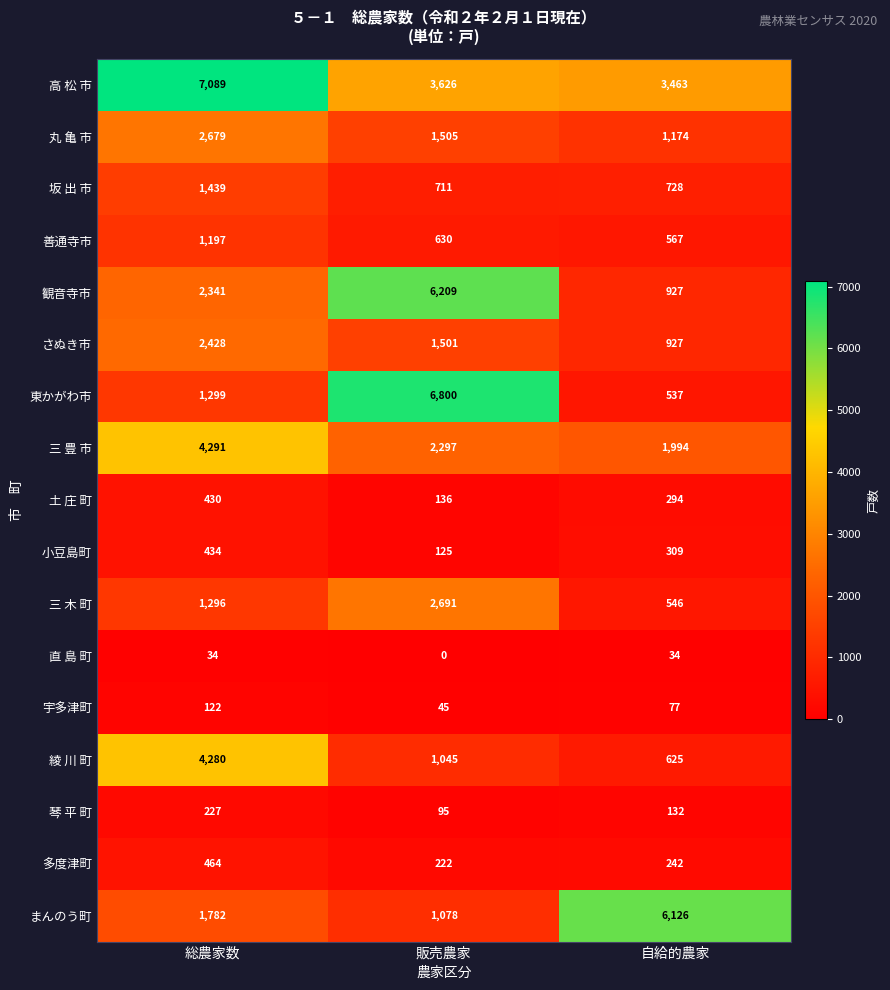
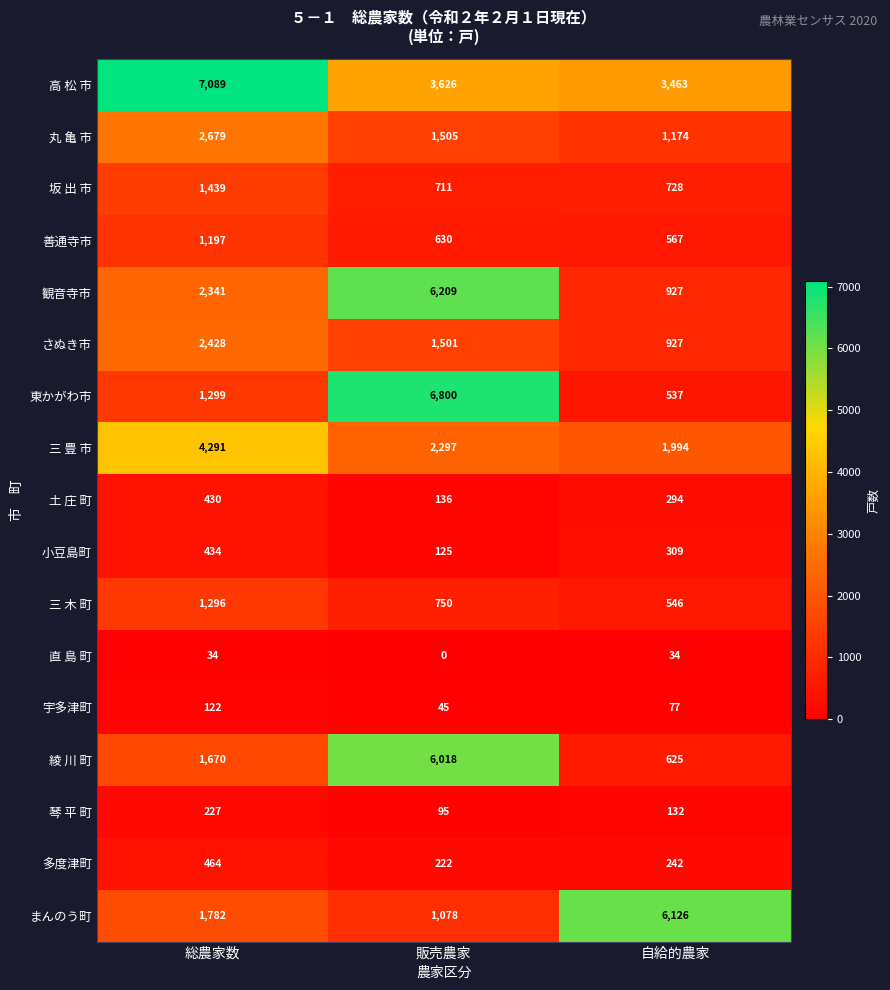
  {
    "高 松 市": {
      "総農家数": "7,089",
      "販売農家": "3,626",
      "自給的農家": "3,463"
    },
    "丸 亀 市": {
      "総農家数": "2,679",
      "販売農家": "1,505",
      "自給的農家": "1,174"
    },
    "坂 出 市": {
      "総農家数": "1,439",
      "販売農家": "711",
      "自給的農家": "728"
    },
    "善通寺市": {
      "総農家数": "1,197",
      "販売農家": "630",
      "自給的農家": "567"
    },
    "観音寺市": {
      "総農家数": "2,341",
      "販売農家": "6,209",
      "自給的農家": "927"
    },
    "さぬき市": {
      "総農家数": "2,428",
      "販売農家": "1,501",
      "自給的農家": "927"
    },
    "東かがわ市": {
      "総農家数": "1,299",
      "販売農家": "6,800",
      "自給的農家": "537"
    },
    "三 豊 市": {
      "総農家数": "4,291",
      "販売農家": "2,297",
      "自給的農家": "1,994"
    },
    "土 庄 町": {
      "総農家数": "430",
      "販売農家": "136",
      "自給的農家": "294"
    },
    "小豆島町": {
      "総農家数": "434",
      "販売農家": "125",
      "自給的農家": "309"
    },
    "三 木 町": {
      "総農家数": "1,296",
-     "販売農家": "2,691",
+     "販売農家": "750",
      "自給的農家": "546"
    },
    "直 島 町": {
      "総農家数": "34",
      "販売農家": "0",
      "自給的農家": "34"
    },
    "宇多津町": {
      "総農家数": "122",
      "販売農家": "45",
      "自給的農家": "77"
    },
    "綾 川 町": {
-     "総農家数": "4,280",
-     "販売農家": "1,045",
+     "総農家数": "1,670",
+     "販売農家": "6,018",
      "自給的農家": "625"
    },
    "琴 平 町": {
      "総農家数": "227",
      "販売農家": "95",
      "自給的農家": "132"
    },
    "多度津町": {
      "総農家数": "464",
      "販売農家": "222",
      "自給的農家": "242"
    },
    "まんのう町": {
      "総農家数": "1,782",
      "販売農家": "1,078",
      "自給的農家": "6,126"
    }
  }
